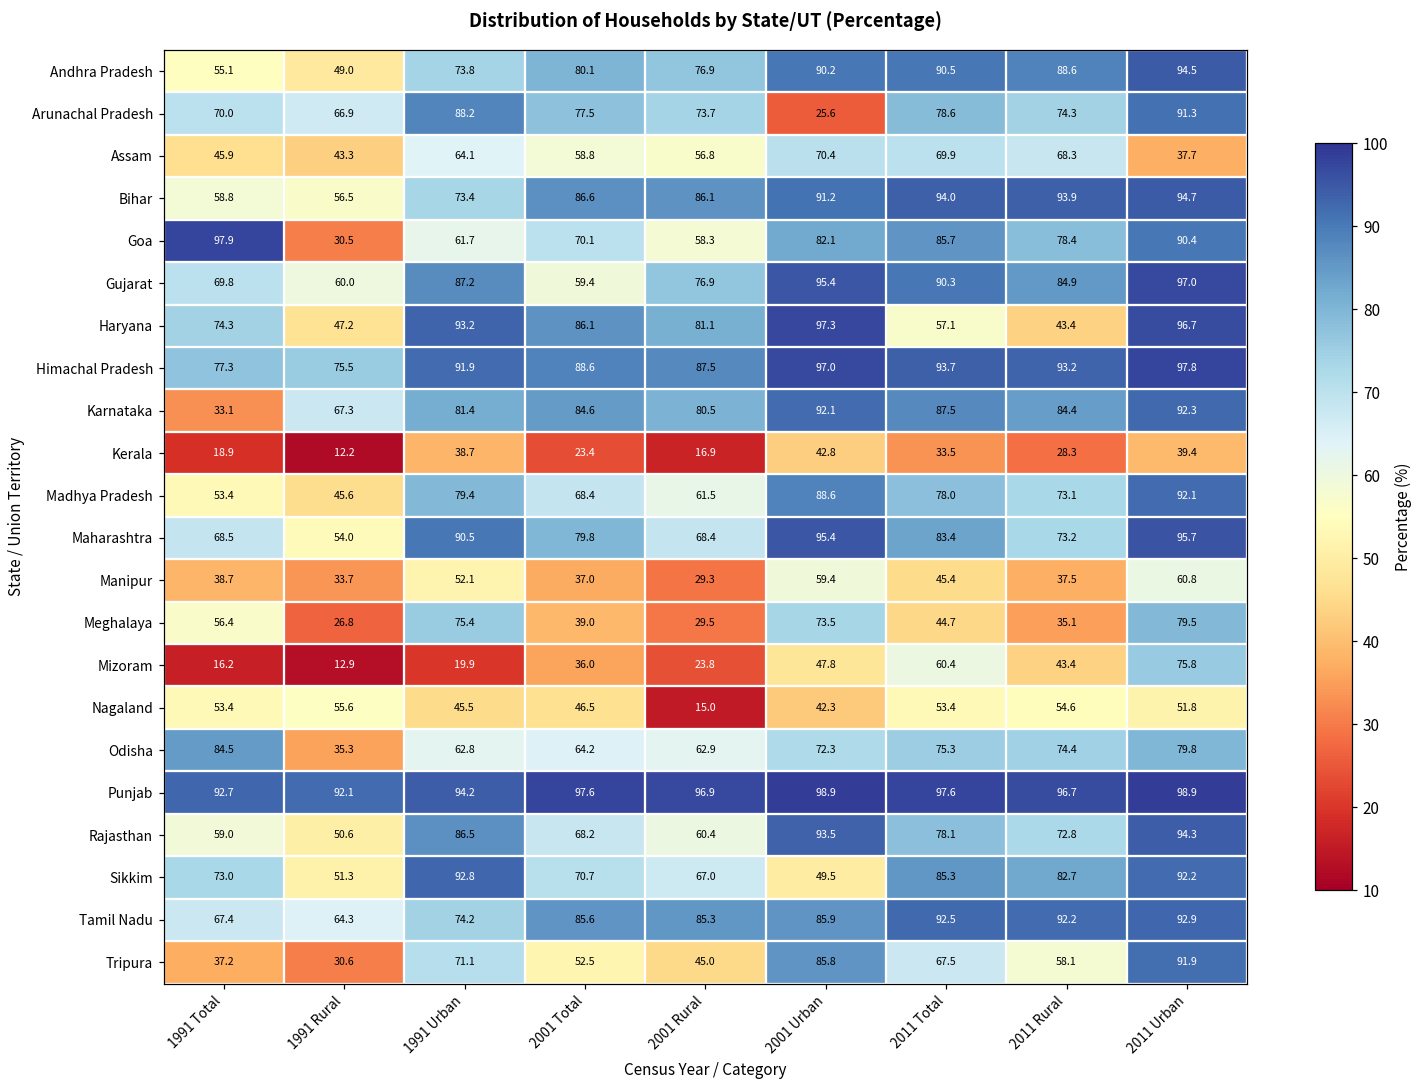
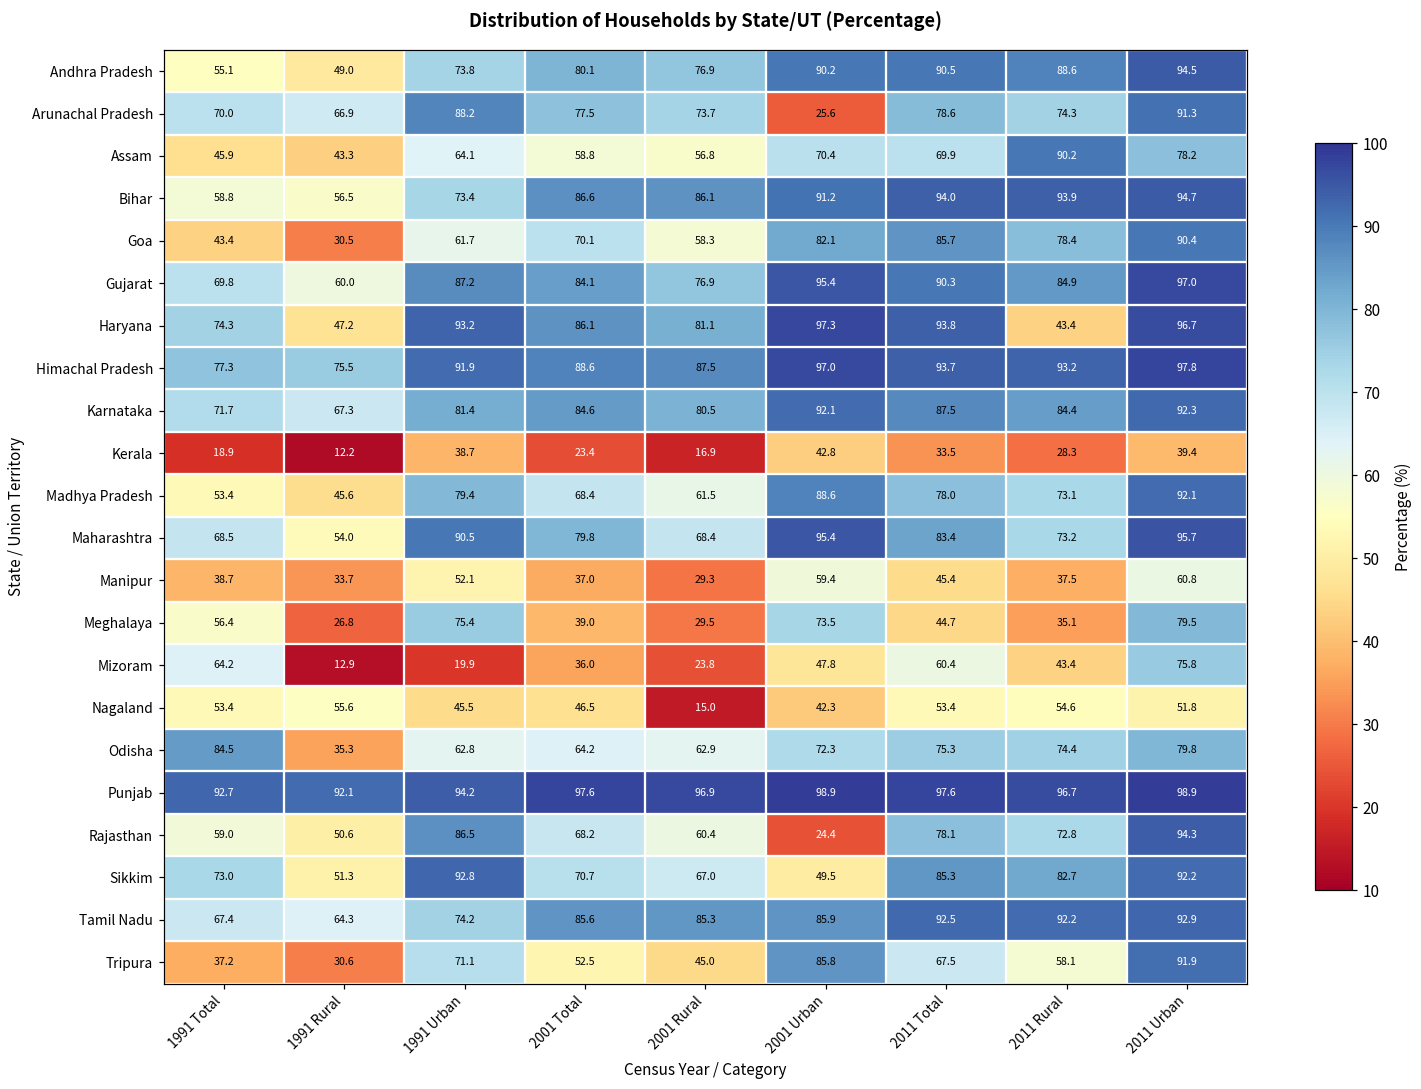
  {
    "Andhra Pradesh": {
      "1991 Total": 55.1,
      "1991 Rural": 49.0,
      "1991 Urban": 73.8,
      "2001 Total": 80.1,
      "2001 Rural": 76.9,
      "2001 Urban": 90.2,
      "2011 Total": 90.5,
      "2011 Rural": 88.6,
      "2011 Urban": 94.5
    },
    "Arunachal Pradesh": {
      "1991 Total": 70.0,
      "1991 Rural": 66.9,
      "1991 Urban": 88.2,
      "2001 Total": 77.5,
      "2001 Rural": 73.7,
      "2001 Urban": 25.6,
      "2011 Total": 78.6,
      "2011 Rural": 74.3,
      "2011 Urban": 91.3
    },
    "Assam": {
      "1991 Total": 45.9,
      "1991 Rural": 43.3,
      "1991 Urban": 64.1,
      "2001 Total": 58.8,
      "2001 Rural": 56.8,
      "2001 Urban": 70.4,
      "2011 Total": 69.9,
-     "2011 Rural": 68.3,
-     "2011 Urban": 37.7
+     "2011 Rural": 90.2,
+     "2011 Urban": 78.2
    },
    "Bihar": {
      "1991 Total": 58.8,
      "1991 Rural": 56.5,
      "1991 Urban": 73.4,
      "2001 Total": 86.6,
      "2001 Rural": 86.1,
      "2001 Urban": 91.2,
      "2011 Total": 94.0,
      "2011 Rural": 93.9,
      "2011 Urban": 94.7
    },
    "Goa": {
-     "1991 Total": 97.9,
+     "1991 Total": 43.4,
      "1991 Rural": 30.5,
      "1991 Urban": 61.7,
      "2001 Total": 70.1,
      "2001 Rural": 58.3,
      "2001 Urban": 82.1,
      "2011 Total": 85.7,
      "2011 Rural": 78.4,
      "2011 Urban": 90.4
    },
    "Gujarat": {
      "1991 Total": 69.8,
      "1991 Rural": 60.0,
      "1991 Urban": 87.2,
-     "2001 Total": 59.4,
+     "2001 Total": 84.1,
      "2001 Rural": 76.9,
      "2001 Urban": 95.4,
      "2011 Total": 90.3,
      "2011 Rural": 84.9,
      "2011 Urban": 97.0
    },
    "Haryana": {
      "1991 Total": 74.3,
      "1991 Rural": 47.2,
      "1991 Urban": 93.2,
      "2001 Total": 86.1,
      "2001 Rural": 81.1,
      "2001 Urban": 97.3,
-     "2011 Total": 57.1,
+     "2011 Total": 93.8,
      "2011 Rural": 43.4,
      "2011 Urban": 96.7
    },
    "Himachal Pradesh": {
      "1991 Total": 77.3,
      "1991 Rural": 75.5,
      "1991 Urban": 91.9,
      "2001 Total": 88.6,
      "2001 Rural": 87.5,
      "2001 Urban": 97.0,
      "2011 Total": 93.7,
      "2011 Rural": 93.2,
      "2011 Urban": 97.8
    },
    "Karnataka": {
-     "1991 Total": 33.1,
+     "1991 Total": 71.7,
      "1991 Rural": 67.3,
      "1991 Urban": 81.4,
      "2001 Total": 84.6,
      "2001 Rural": 80.5,
      "2001 Urban": 92.1,
      "2011 Total": 87.5,
      "2011 Rural": 84.4,
      "2011 Urban": 92.3
    },
    "Kerala": {
      "1991 Total": 18.9,
      "1991 Rural": 12.2,
      "1991 Urban": 38.7,
      "2001 Total": 23.4,
      "2001 Rural": 16.9,
      "2001 Urban": 42.8,
      "2011 Total": 33.5,
      "2011 Rural": 28.3,
      "2011 Urban": 39.4
    },
    "Madhya Pradesh": {
      "1991 Total": 53.4,
      "1991 Rural": 45.6,
      "1991 Urban": 79.4,
      "2001 Total": 68.4,
      "2001 Rural": 61.5,
      "2001 Urban": 88.6,
      "2011 Total": 78.0,
      "2011 Rural": 73.1,
      "2011 Urban": 92.1
    },
    "Maharashtra": {
      "1991 Total": 68.5,
      "1991 Rural": 54.0,
      "1991 Urban": 90.5,
      "2001 Total": 79.8,
      "2001 Rural": 68.4,
      "2001 Urban": 95.4,
      "2011 Total": 83.4,
      "2011 Rural": 73.2,
      "2011 Urban": 95.7
    },
    "Manipur": {
      "1991 Total": 38.7,
      "1991 Rural": 33.7,
      "1991 Urban": 52.1,
      "2001 Total": 37.0,
      "2001 Rural": 29.3,
      "2001 Urban": 59.4,
      "2011 Total": 45.4,
      "2011 Rural": 37.5,
      "2011 Urban": 60.8
    },
    "Meghalaya": {
      "1991 Total": 56.4,
      "1991 Rural": 26.8,
      "1991 Urban": 75.4,
      "2001 Total": 39.0,
      "2001 Rural": 29.5,
      "2001 Urban": 73.5,
      "2011 Total": 44.7,
      "2011 Rural": 35.1,
      "2011 Urban": 79.5
    },
    "Mizoram": {
-     "1991 Total": 16.2,
+     "1991 Total": 64.2,
      "1991 Rural": 12.9,
      "1991 Urban": 19.9,
      "2001 Total": 36.0,
      "2001 Rural": 23.8,
      "2001 Urban": 47.8,
      "2011 Total": 60.4,
      "2011 Rural": 43.4,
      "2011 Urban": 75.8
    },
    "Nagaland": {
      "1991 Total": 53.4,
      "1991 Rural": 55.6,
      "1991 Urban": 45.5,
      "2001 Total": 46.5,
      "2001 Rural": 15.0,
      "2001 Urban": 42.3,
      "2011 Total": 53.4,
      "2011 Rural": 54.6,
      "2011 Urban": 51.8
    },
    "Odisha": {
      "1991 Total": 84.5,
      "1991 Rural": 35.3,
      "1991 Urban": 62.8,
      "2001 Total": 64.2,
      "2001 Rural": 62.9,
      "2001 Urban": 72.3,
      "2011 Total": 75.3,
      "2011 Rural": 74.4,
      "2011 Urban": 79.8
    },
    "Punjab": {
      "1991 Total": 92.7,
      "1991 Rural": 92.1,
      "1991 Urban": 94.2,
      "2001 Total": 97.6,
      "2001 Rural": 96.9,
      "2001 Urban": 98.9,
      "2011 Total": 97.6,
      "2011 Rural": 96.7,
      "2011 Urban": 98.9
    },
    "Rajasthan": {
      "1991 Total": 59.0,
      "1991 Rural": 50.6,
      "1991 Urban": 86.5,
      "2001 Total": 68.2,
      "2001 Rural": 60.4,
-     "2001 Urban": 93.5,
+     "2001 Urban": 24.4,
      "2011 Total": 78.1,
      "2011 Rural": 72.8,
      "2011 Urban": 94.3
    },
    "Sikkim": {
      "1991 Total": 73.0,
      "1991 Rural": 51.3,
      "1991 Urban": 92.8,
      "2001 Total": 70.7,
      "2001 Rural": 67.0,
      "2001 Urban": 49.5,
      "2011 Total": 85.3,
      "2011 Rural": 82.7,
      "2011 Urban": 92.2
    },
    "Tamil Nadu": {
      "1991 Total": 67.4,
      "1991 Rural": 64.3,
      "1991 Urban": 74.2,
      "2001 Total": 85.6,
      "2001 Rural": 85.3,
      "2001 Urban": 85.9,
      "2011 Total": 92.5,
      "2011 Rural": 92.2,
      "2011 Urban": 92.9
    },
    "Tripura": {
      "1991 Total": 37.2,
      "1991 Rural": 30.6,
      "1991 Urban": 71.1,
      "2001 Total": 52.5,
      "2001 Rural": 45.0,
      "2001 Urban": 85.8,
      "2011 Total": 67.5,
      "2011 Rural": 58.1,
      "2011 Urban": 91.9
    }
  }
